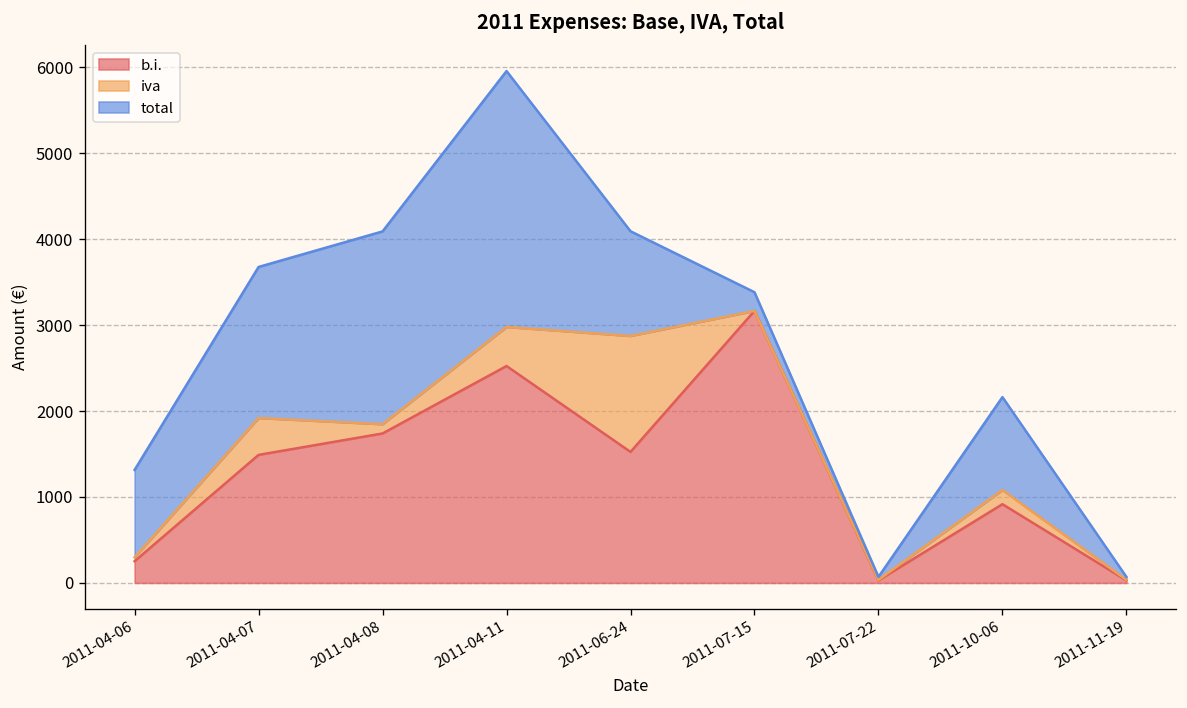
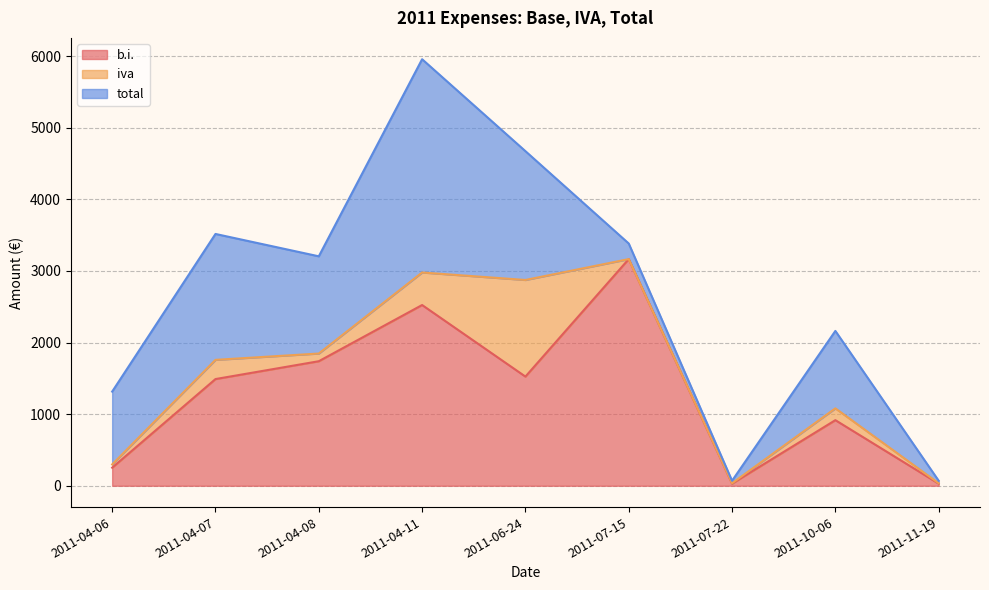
  {
    "b.i.": {
      "2011-04-06": 300,
      "2011-04-07": 1500,
      "2011-04-08": 1700,
      "2011-04-11": 2500,
      "2011-06-24": 1500,
      "2011-10-06": 900
    },
    "iva": {
      "2011-04-06": 0,
-     "2011-04-07": 400,
+     "2011-04-07": 300,
      "2011-04-08": 100,
      "2011-04-11": 500,
      "2011-06-24": 1300,
      "2011-10-06": 200
    },
    "total": {
      "2011-04-06": 1000,
      "2011-04-07": 1800,
-     "2011-04-08": 2200,
+     "2011-04-08": 1400,
      "2011-04-11": 3000,
-     "2011-06-24": 1200,
+     "2011-06-24": 1800,
      "2011-07-15": 200,
      "2011-10-06": 1100
    }
  }
